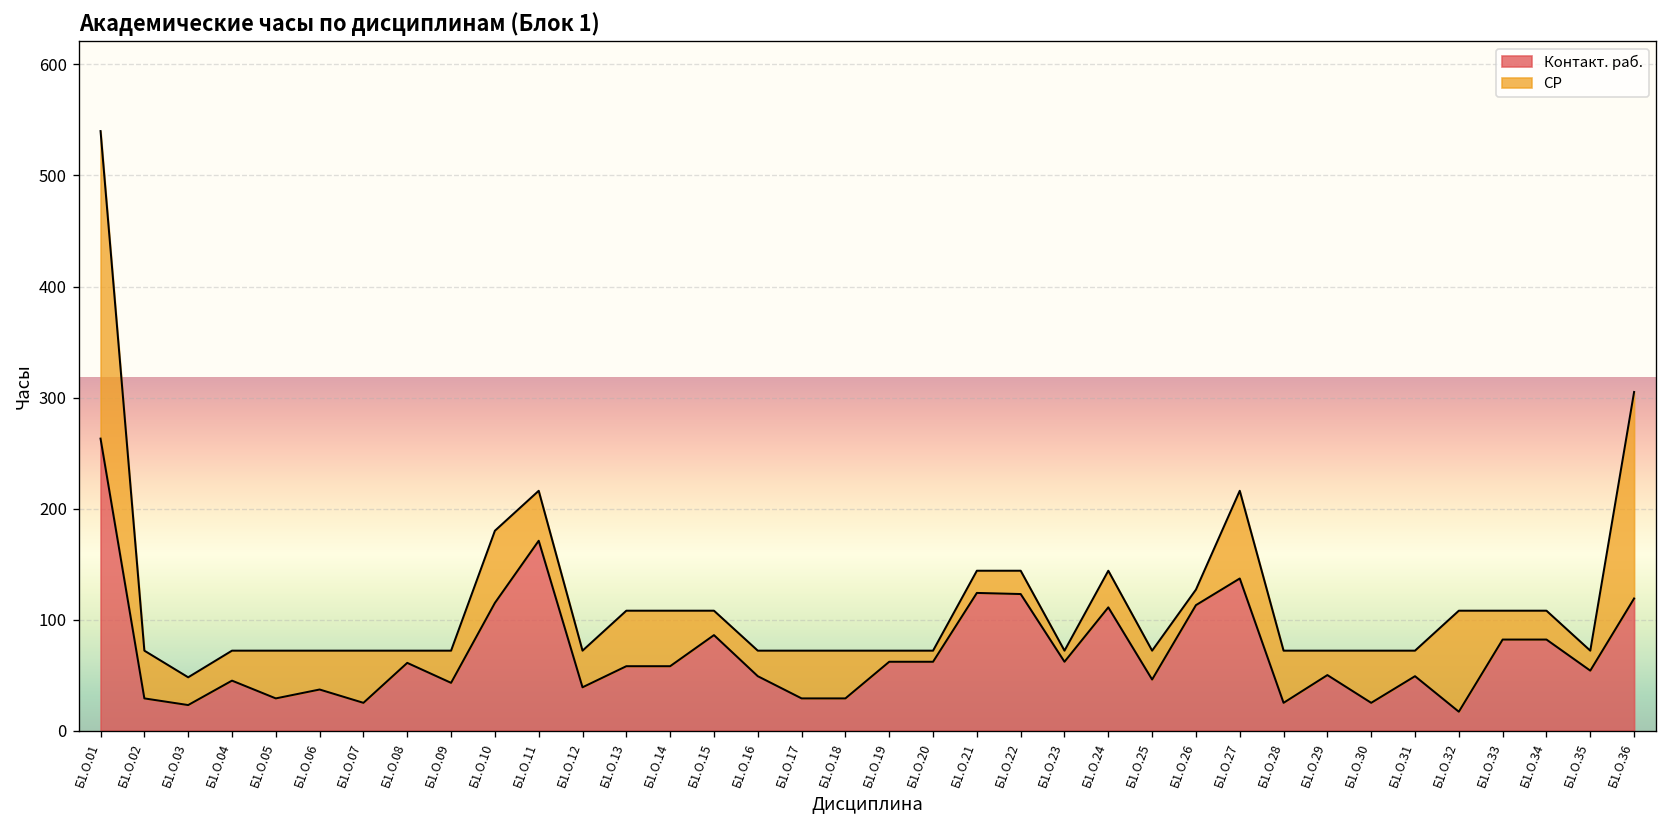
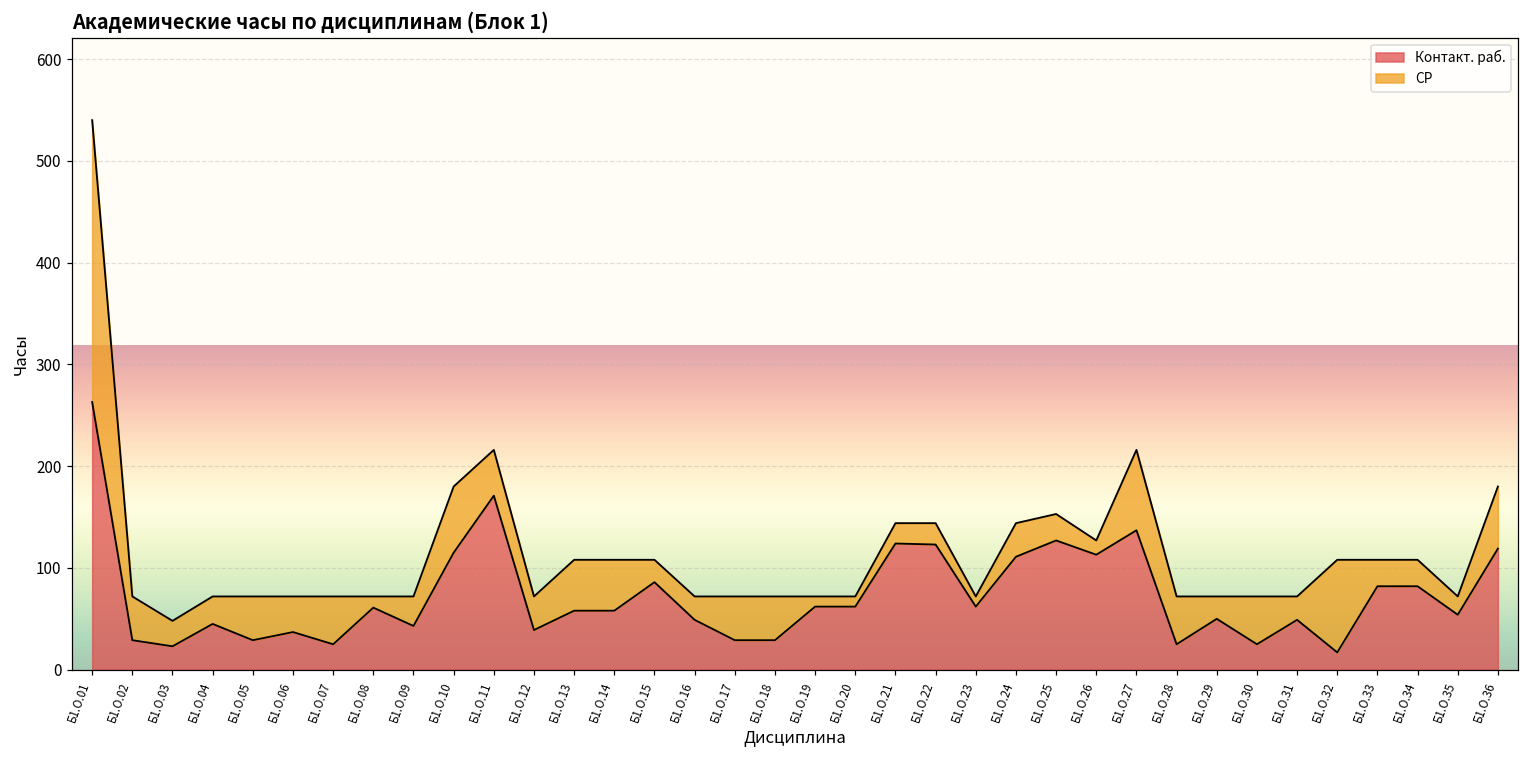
  {
    "Контакт. раб.": {
      "Б1.О.01": 260,
      "Б1.О.02": 30,
      "Б1.О.03": 20,
      "Б1.О.04": 50,
      "Б1.О.05": 30,
      "Б1.О.06": 40,
      "Б1.О.07": 30,
      "Б1.О.08": 60,
      "Б1.О.09": 40,
      "Б1.О.10": 120,
      "Б1.О.11": 170,
      "Б1.О.12": 40,
      "Б1.О.13": 60,
      "Б1.О.14": 60,
      "Б1.О.15": 90,
      "Б1.О.16": 50,
      "Б1.О.17": 30,
      "Б1.О.18": 30,
      "Б1.О.19": 60,
      "Б1.О.20": 60,
      "Б1.О.21": 120,
      "Б1.О.22": 120,
      "Б1.О.23": 60,
      "Б1.О.24": 110,
-     "Б1.О.25": 50,
+     "Б1.О.25": 130,
      "Б1.О.26": 110,
      "Б1.О.27": 140,
      "Б1.О.28": 30,
      "Б1.О.29": 50,
      "Б1.О.30": 30,
      "Б1.О.31": 50,
      "Б1.О.32": 20,
      "Б1.О.33": 80,
      "Б1.О.34": 80,
      "Б1.О.35": 50,
      "Б1.О.36": 120
    },
    "СР": {
      "Б1.О.01": 280,
      "Б1.О.02": 40,
      "Б1.О.03": 30,
      "Б1.О.04": 30,
      "Б1.О.05": 40,
      "Б1.О.06": 40,
      "Б1.О.07": 50,
      "Б1.О.08": 10,
      "Б1.О.09": 30,
      "Б1.О.10": 70,
      "Б1.О.11": 50,
      "Б1.О.12": 30,
      "Б1.О.13": 50,
      "Б1.О.14": 50,
      "Б1.О.15": 20,
      "Б1.О.16": 20,
      "Б1.О.17": 40,
      "Б1.О.18": 40,
      "Б1.О.19": 10,
      "Б1.О.20": 10,
      "Б1.О.21": 20,
      "Б1.О.22": 20,
      "Б1.О.23": 10,
      "Б1.О.24": 30,
      "Б1.О.25": 30,
      "Б1.О.26": 10,
      "Б1.О.27": 80,
      "Б1.О.28": 50,
      "Б1.О.29": 20,
      "Б1.О.30": 50,
      "Б1.О.31": 20,
      "Б1.О.32": 90,
      "Б1.О.33": 30,
      "Б1.О.34": 30,
      "Б1.О.35": 20,
-     "Б1.О.36": 190
+     "Б1.О.36": 60
    }
  }
